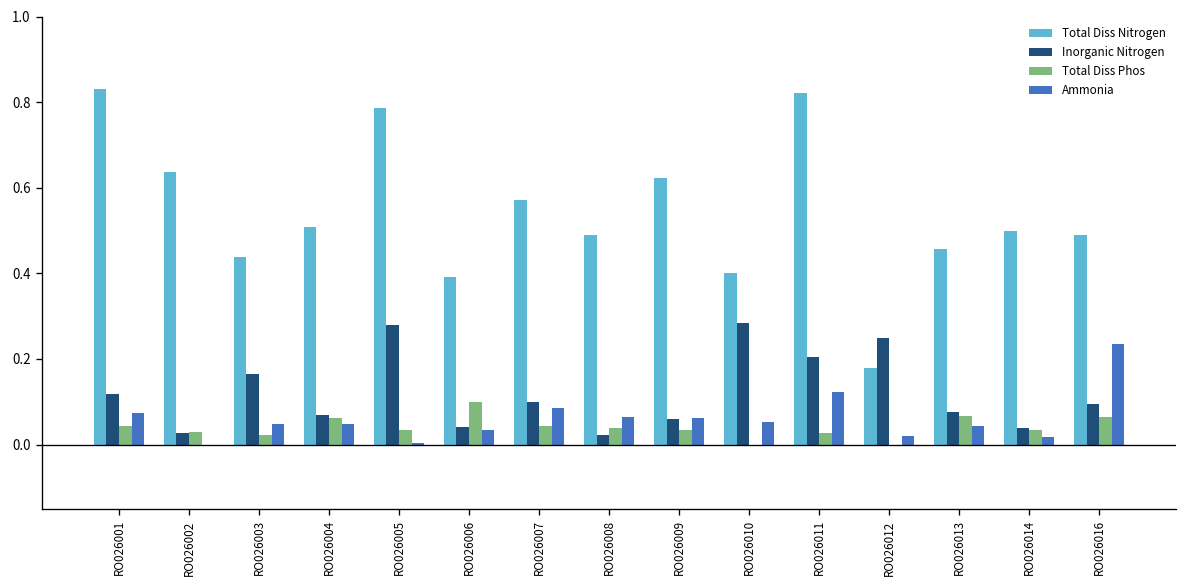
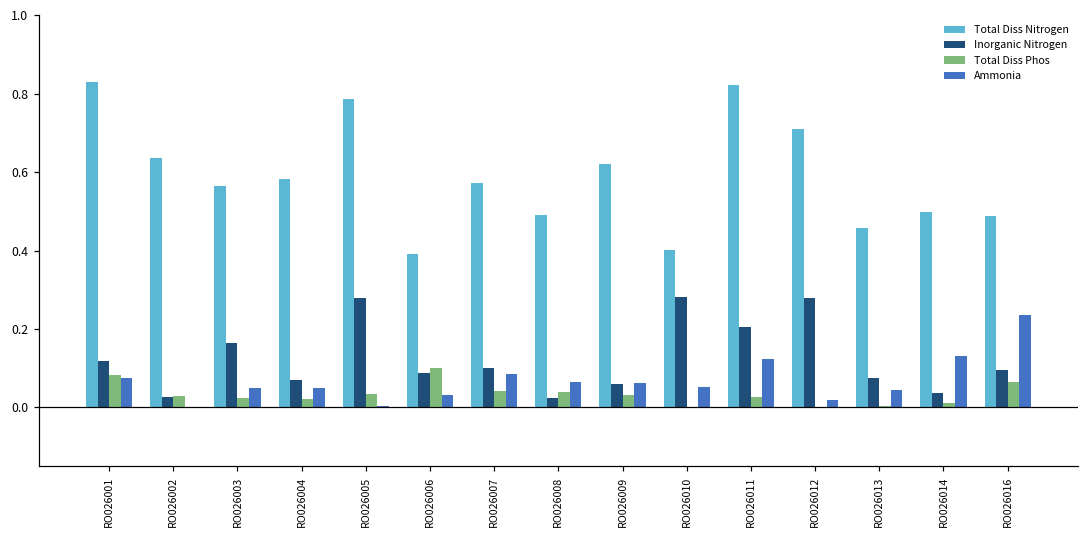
  {
    "Total Diss Nitrogen": {
      "RO026001": 0.83,
      "RO026002": 0.64,
-     "RO026003": 0.44,
-     "RO026004": 0.51,
+     "RO026003": 0.56,
+     "RO026004": 0.58,
      "RO026005": 0.79,
      "RO026006": 0.39,
      "RO026007": 0.57,
      "RO026008": 0.49,
      "RO026009": 0.62,
      "RO026010": 0.40,
      "RO026011": 0.82,
-     "RO026012": 0.18,
+     "RO026012": 0.71,
      "RO026013": 0.46,
      "RO026014": 0.50,
      "RO026016": 0.49
    },
    "Inorganic Nitrogen": {
      "RO026001": 0.12,
      "RO026002": 0.03,
      "RO026003": 0.17,
      "RO026004": 0.07,
      "RO026005": 0.28,
-     "RO026006": 0.04,
+     "RO026006": 0.09,
      "RO026007": 0.10,
      "RO026008": 0.02,
      "RO026009": 0.06,
      "RO026010": 0.28,
      "RO026011": 0.20,
-     "RO026012": 0.25,
+     "RO026012": 0.28,
      "RO026013": 0.08,
      "RO026014": 0.04,
      "RO026016": 0.10
    },
    "Total Diss Phos": {
-     "RO026001": 0.04,
+     "RO026001": 0.08,
      "RO026002": 0.03,
      "RO026003": 0.02,
-     "RO026004": 0.06,
+     "RO026004": 0.02,
      "RO026005": 0.03,
      "RO026006": 0.10,
      "RO026007": 0.04,
      "RO026008": 0.04,
      "RO026009": 0.03,
      "RO026010": 0.00,
      "RO026011": 0.03,
      "RO026012": 0.00,
-     "RO026013": 0.07,
-     "RO026014": 0.03,
+     "RO026013": 0.00,
+     "RO026014": 0.01,
      "RO026016": 0.06
    },
    "Ammonia": {
      "RO026001": 0.07,
      "RO026002": 0.00,
      "RO026003": 0.05,
      "RO026004": 0.05,
      "RO026006": 0.03,
      "RO026007": 0.09,
      "RO026008": 0.06,
      "RO026009": 0.06,
      "RO026010": 0.05,
      "RO026011": 0.12,
      "RO026012": 0.02,
      "RO026013": 0.04,
-     "RO026014": 0.02,
+     "RO026014": 0.13,
      "RO026016": 0.24
    }
  }
